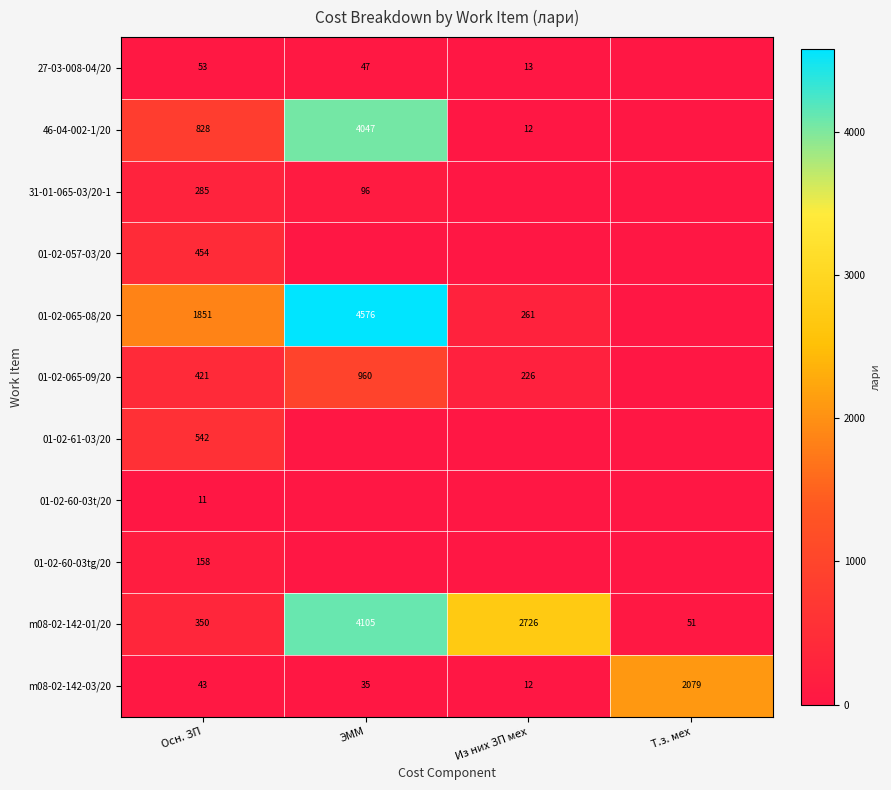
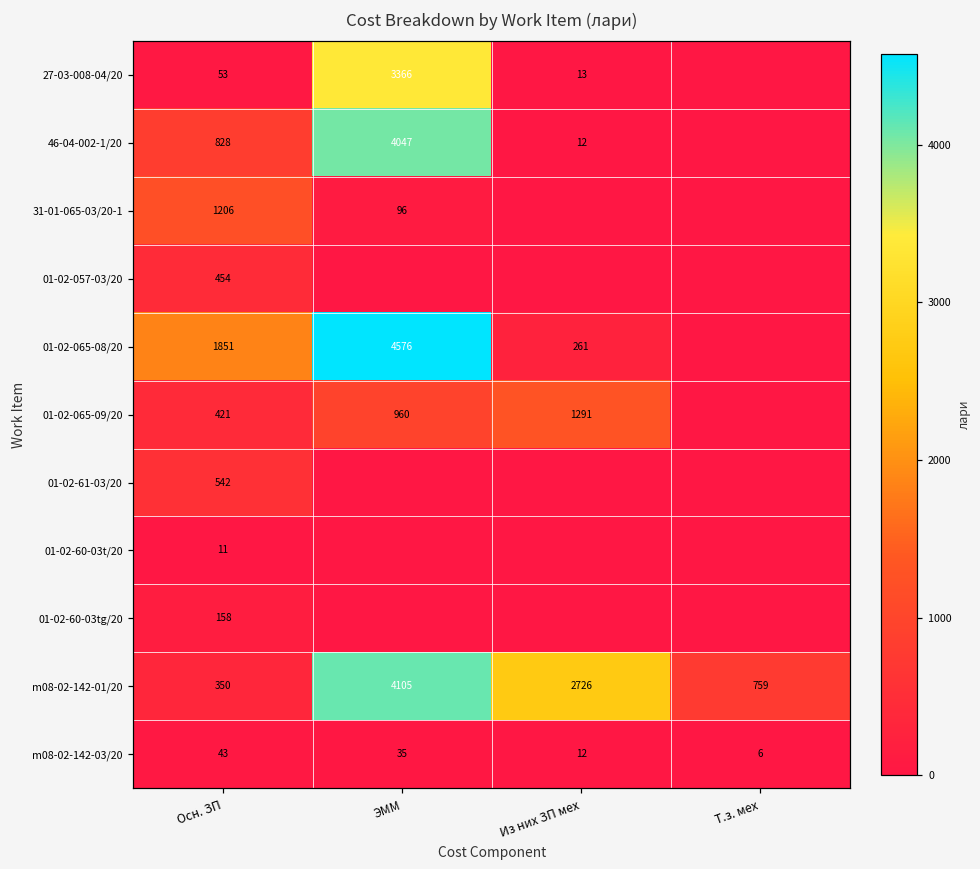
  {
    "27-03-008-04/20": {
      "Осн. ЗП": 53,
-     "ЭММ": 47,
+     "ЭММ": 3366,
      "Из них ЗП мех": 13
    },
    "46-04-002-1/20": {
      "Осн. ЗП": 828,
      "ЭММ": 4047,
      "Из них ЗП мех": 12
    },
    "31-01-065-03/20-1": {
-     "Осн. ЗП": 285,
+     "Осн. ЗП": 1206,
      "ЭММ": 96
    },
    "01-02-057-03/20": {
      "Осн. ЗП": 454
    },
    "01-02-065-08/20": {
      "Осн. ЗП": 1851,
      "ЭММ": 4576,
      "Из них ЗП мех": 261
    },
    "01-02-065-09/20": {
      "Осн. ЗП": 421,
      "ЭММ": 960,
-     "Из них ЗП мех": 226
+     "Из них ЗП мех": 1291
    },
    "01-02-61-03/20": {
      "Осн. ЗП": 542
    },
    "01-02-60-03t/20": {
      "Осн. ЗП": 11
    },
    "01-02-60-03tg/20": {
      "Осн. ЗП": 158
    },
    "m08-02-142-01/20": {
      "Осн. ЗП": 350,
      "ЭММ": 4105,
      "Из них ЗП мех": 2726,
-     "Т.з. мех": 51
+     "Т.з. мех": 759
    },
    "m08-02-142-03/20": {
      "Осн. ЗП": 43,
      "ЭММ": 35,
      "Из них ЗП мех": 12,
-     "Т.з. мех": 2079
+     "Т.з. мех": 6
    }
  }
